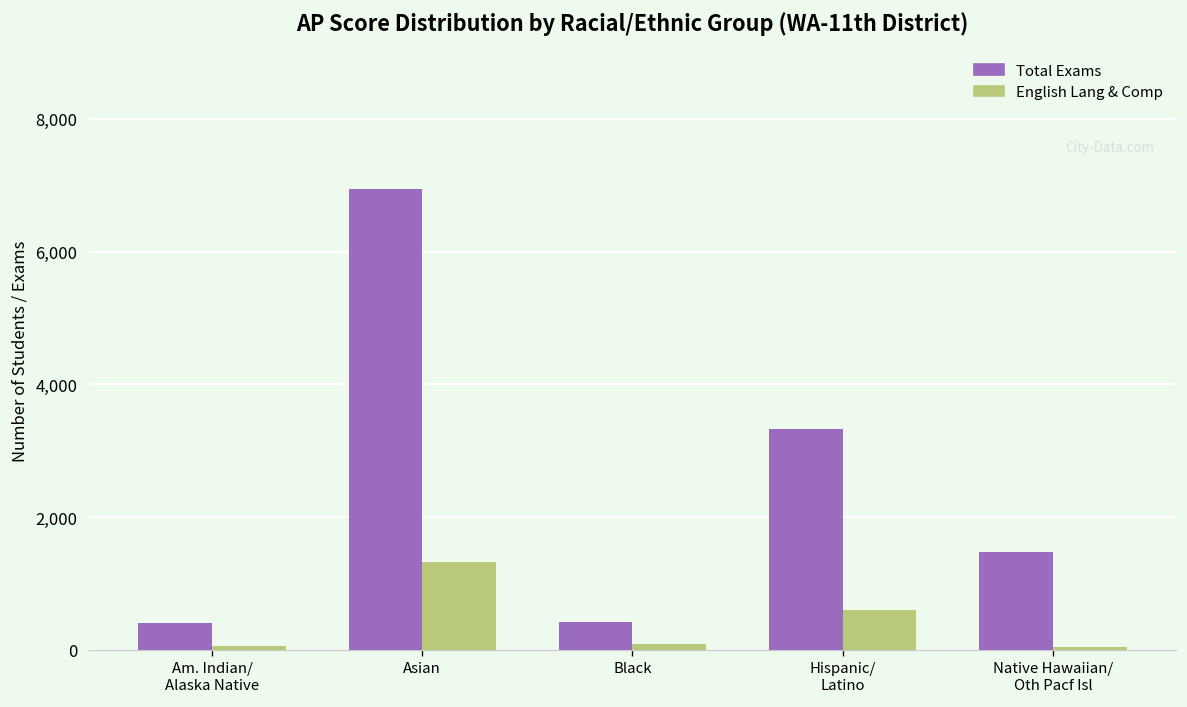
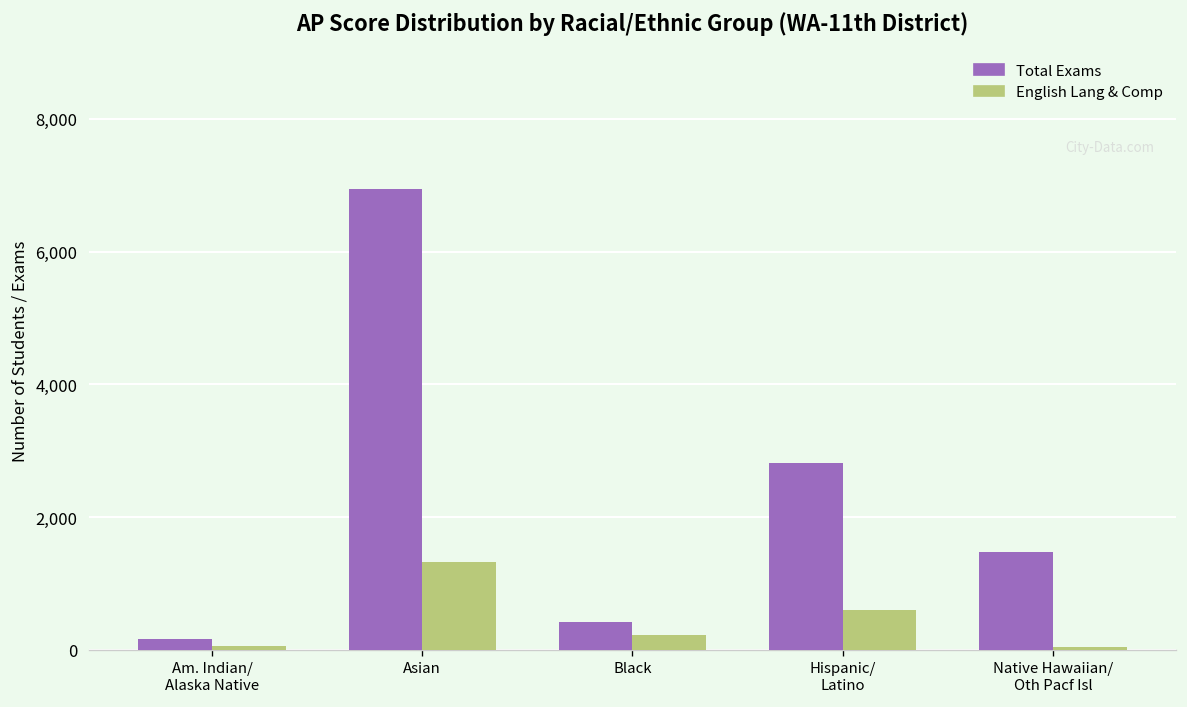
  {
    "Total Exams": {
-     "Am. Indian/ Alaska Native": "400",
+     "Am. Indian/ Alaska Native": "200",
      "Asian": "7,000",
      "Black": "400",
-     "Hispanic/ Latino": "3,300",
+     "Hispanic/ Latino": "2,800",
      "Native Hawaiian/ Oth Pacf Isl": "1,500"
    },
    "English Lang & Comp": {
      "Am. Indian/ Alaska Native": "100",
      "Asian": "1,300",
-     "Black": "100",
+     "Black": "200",
      "Hispanic/ Latino": "600",
      "Native Hawaiian/ Oth Pacf Isl": "0"
    }
  }
